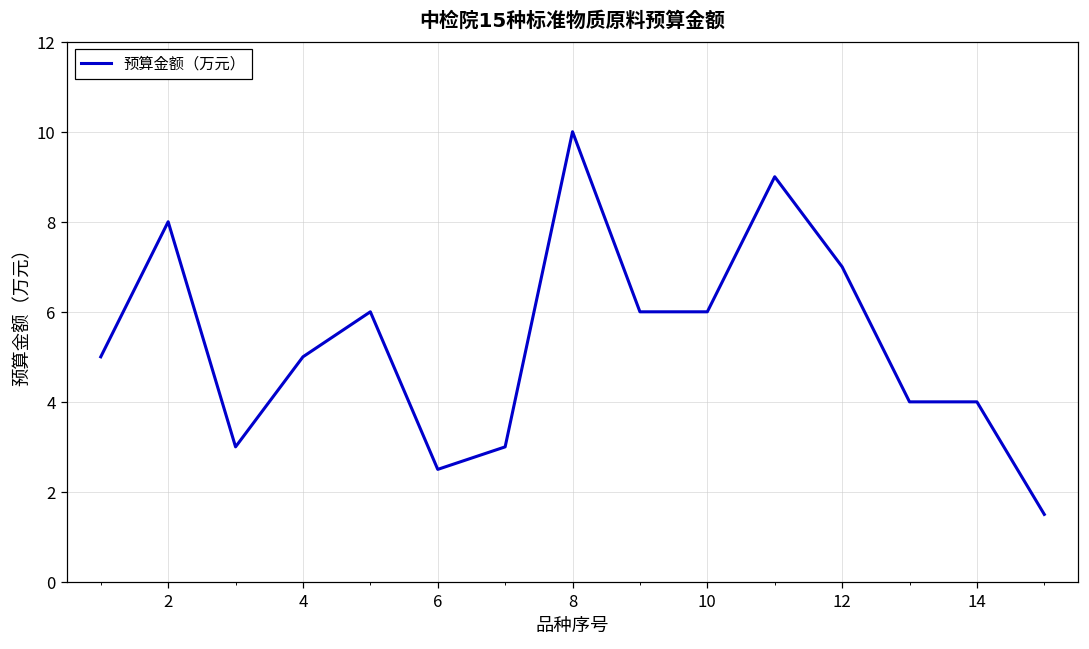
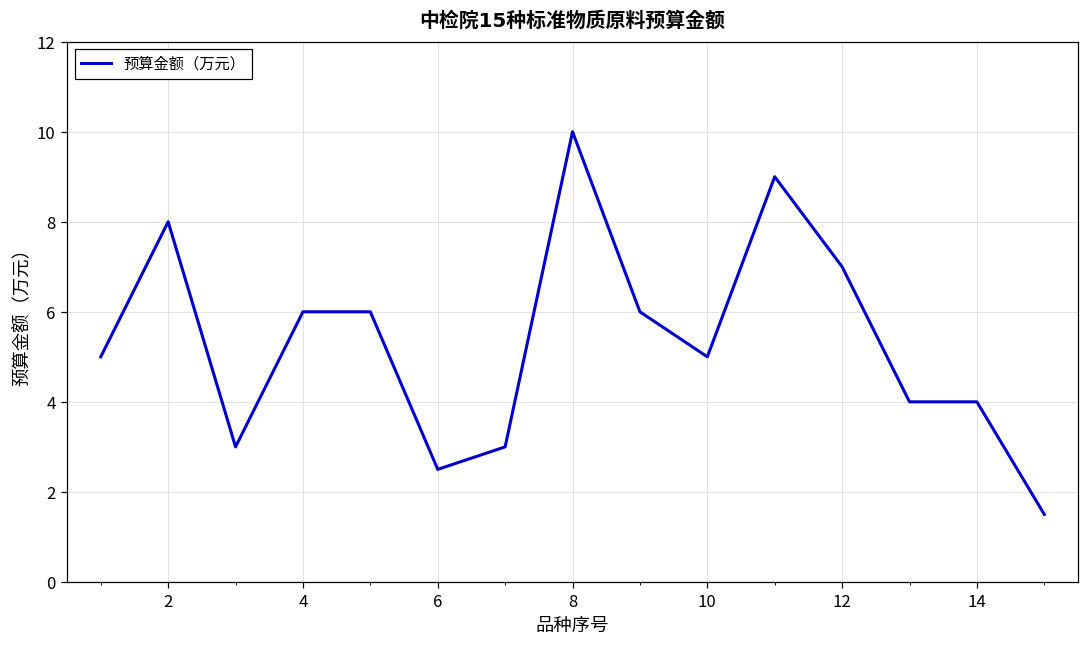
  {
    "2": 8,
-   "4": 5,
+   "4": 6,
    "6": 2.5,
    "8": 10,
-   "10": 6,
+   "10": 5,
    "12": 7,
    "14": 4
  }
